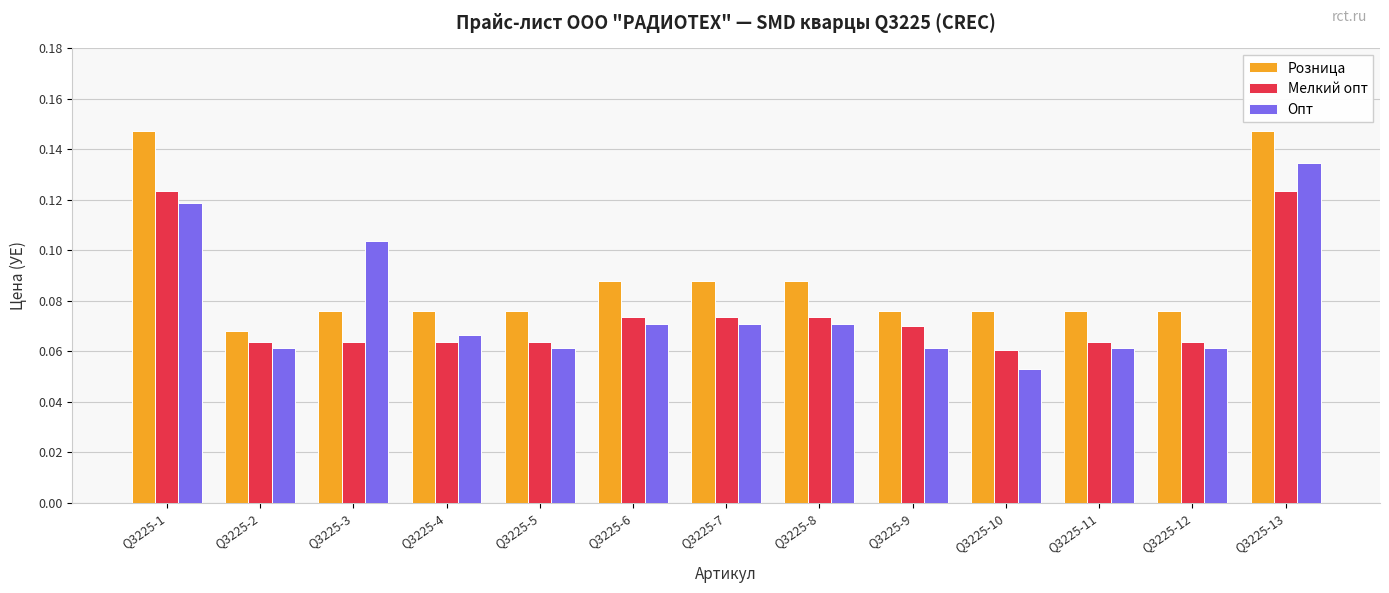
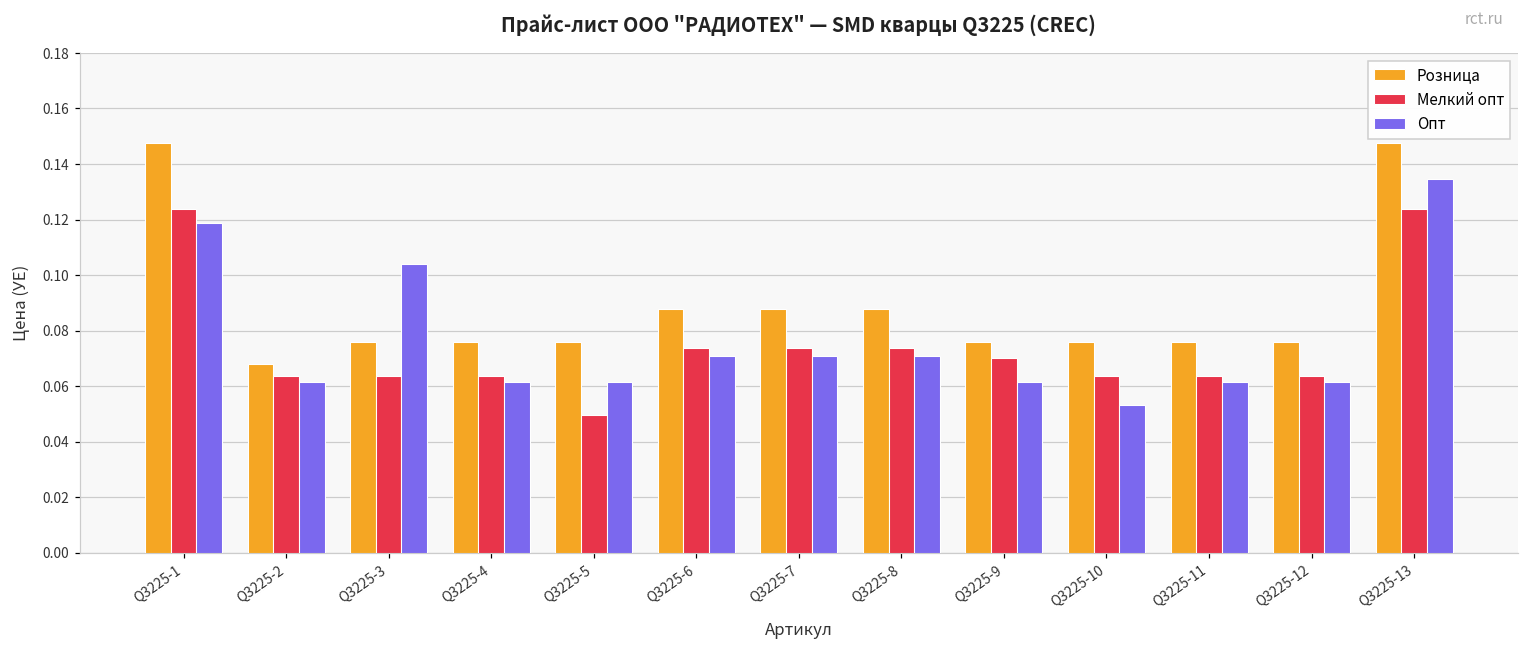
  {
    "Розница": {
      "Q3225-1": 0.147,
      "Q3225-2": 0.068,
      "Q3225-3": 0.076,
      "Q3225-4": 0.076,
      "Q3225-5": 0.076,
      "Q3225-6": 0.088,
      "Q3225-7": 0.088,
      "Q3225-8": 0.088,
      "Q3225-9": 0.076,
      "Q3225-10": 0.076,
      "Q3225-11": 0.076,
      "Q3225-12": 0.076,
      "Q3225-13": 0.147
    },
    "Мелкий опт": {
      "Q3225-1": 0.124,
      "Q3225-2": 0.064,
      "Q3225-3": 0.064,
      "Q3225-4": 0.064,
-     "Q3225-5": 0.064,
+     "Q3225-5": 0.050,
      "Q3225-6": 0.074,
      "Q3225-7": 0.074,
      "Q3225-8": 0.074,
      "Q3225-9": 0.070,
-     "Q3225-10": 0.060,
+     "Q3225-10": 0.064,
      "Q3225-11": 0.064,
      "Q3225-12": 0.064,
      "Q3225-13": 0.124
    },
    "Опт": {
      "Q3225-1": 0.119,
      "Q3225-2": 0.061,
      "Q3225-3": 0.104,
-     "Q3225-4": 0.066,
+     "Q3225-4": 0.061,
      "Q3225-5": 0.061,
      "Q3225-6": 0.071,
      "Q3225-7": 0.071,
      "Q3225-8": 0.071,
      "Q3225-9": 0.061,
      "Q3225-10": 0.053,
      "Q3225-11": 0.061,
      "Q3225-12": 0.061,
      "Q3225-13": 0.135
    }
  }
